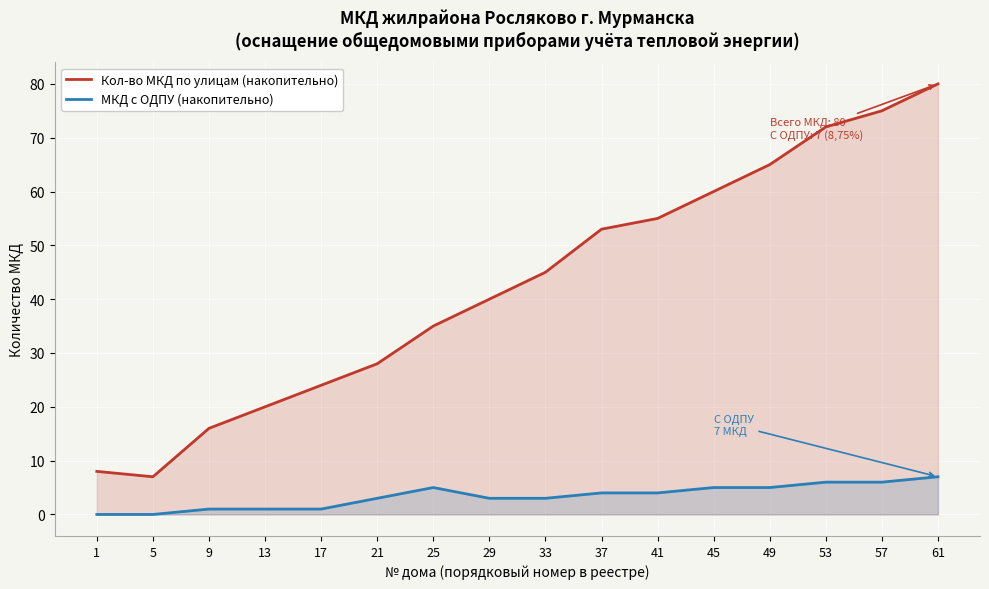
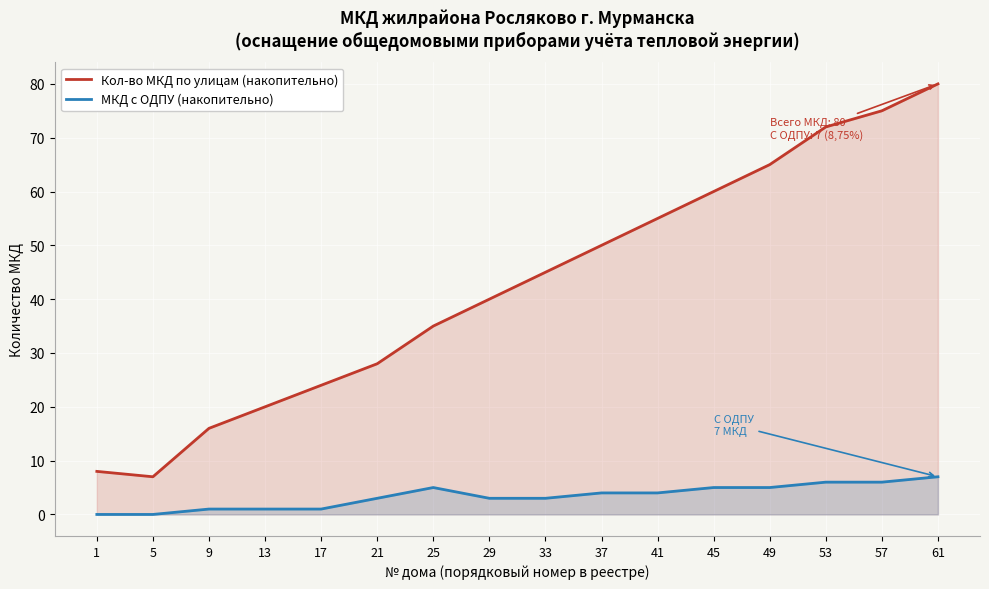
  {
    "Кол-во МКД по улицам (накопительно)": {
      "1": 8,
      "5": 7,
      "9": 16,
      "13": 20,
      "17": 24,
      "21": 28,
      "25": 35,
      "29": 40,
      "33": 45,
-     "37": 53,
+     "37": 50,
      "41": 55,
      "45": 60,
      "49": 65,
      "61": 80
    },
    "МКД с ОДПУ (накопительно)": {
      "61": 7
    }
  }
